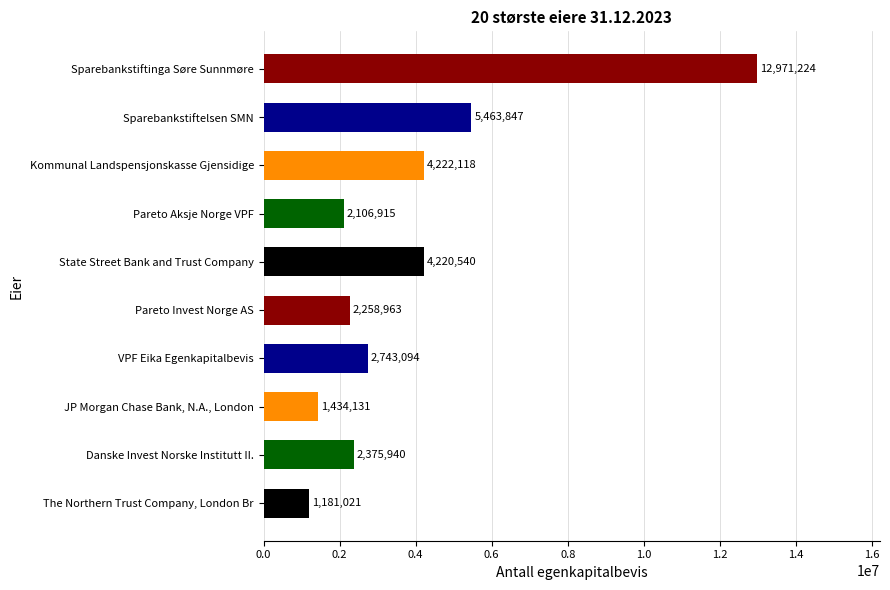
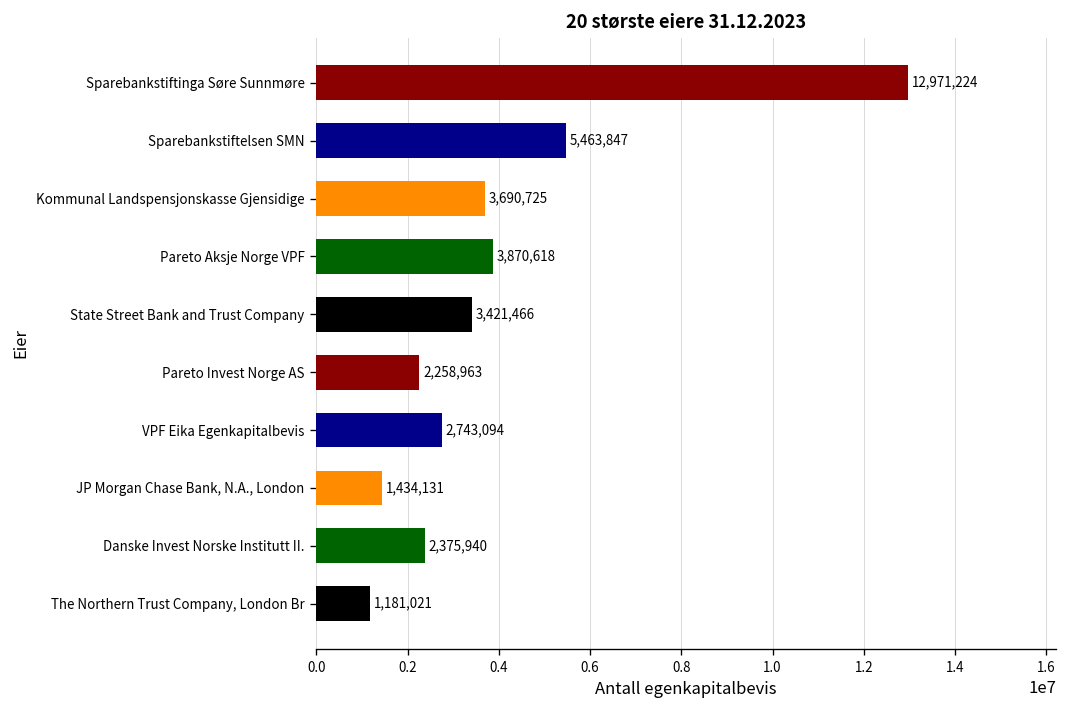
  {
    "Sparebankstiftinga Søre Sunnmøre": "12,971,224",
    "Sparebankstiftelsen SMN": "5,463,847",
-   "Kommunal Landspensjonskasse Gjensidige": "4,222,118",
-   "Pareto Aksje Norge VPF": "2,106,915",
-   "State Street Bank and Trust Company": "4,220,540",
+   "Kommunal Landspensjonskasse Gjensidige": "3,690,725",
+   "Pareto Aksje Norge VPF": "3,870,618",
+   "State Street Bank and Trust Company": "3,421,466",
    "Pareto Invest Norge AS": "2,258,963",
    "VPF Eika Egenkapitalbevis": "2,743,094",
    "JP Morgan Chase Bank, N.A., London": "1,434,131",
    "Danske Invest Norske Institutt II.": "2,375,940",
    "The Northern Trust Company, London Br": "1,181,021"
  }
